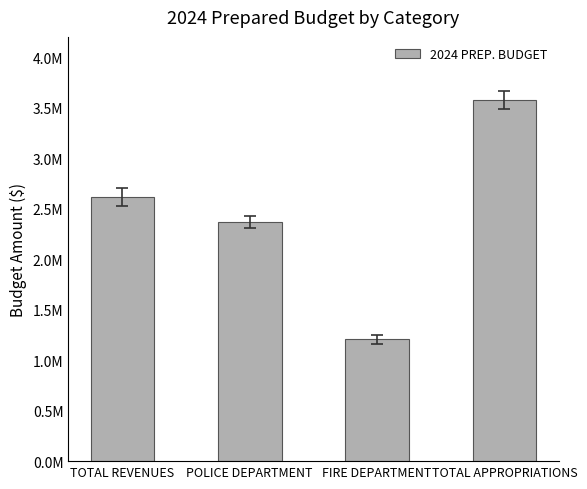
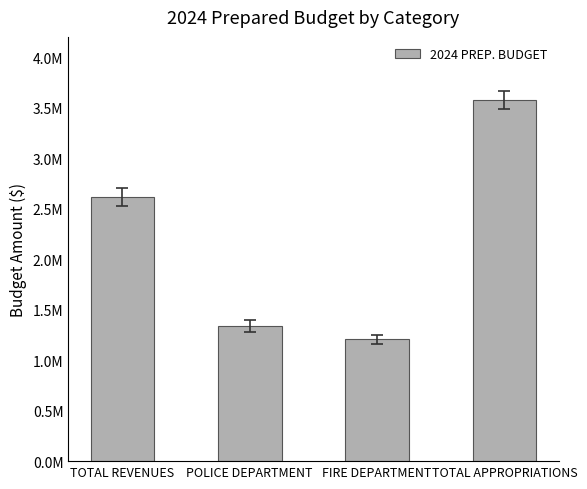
  {
    "2024 PREP. BUDGET": {
      "TOTAL REVENUES": 2620000,
-     "POLICE DEPARTMENT": 2370000,
+     "POLICE DEPARTMENT": 1340000,
      "FIRE DEPARTMENT": 1200000,
      "TOTAL APPROPRIATIONS": 3570000
    }
  }
